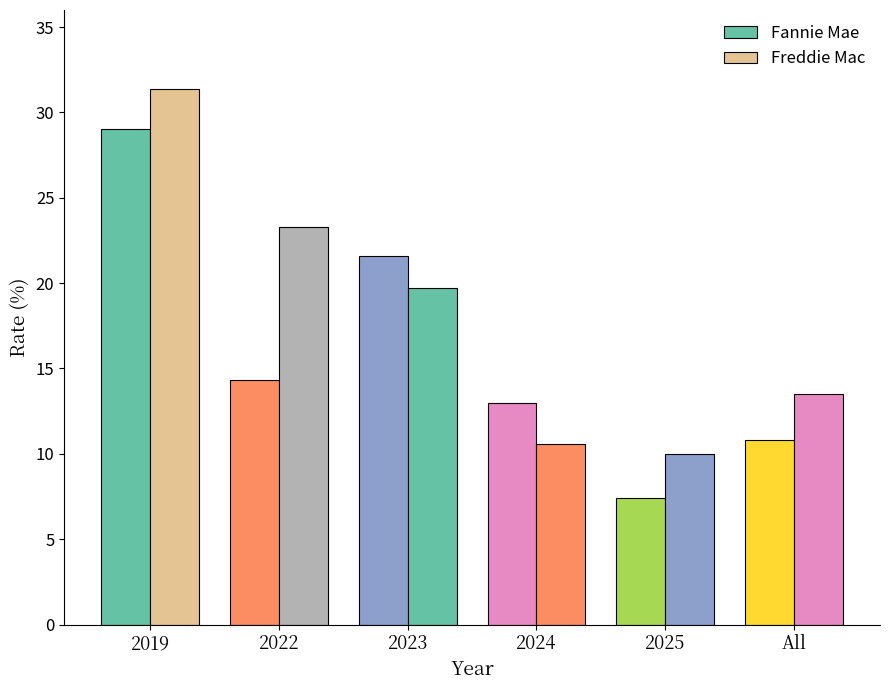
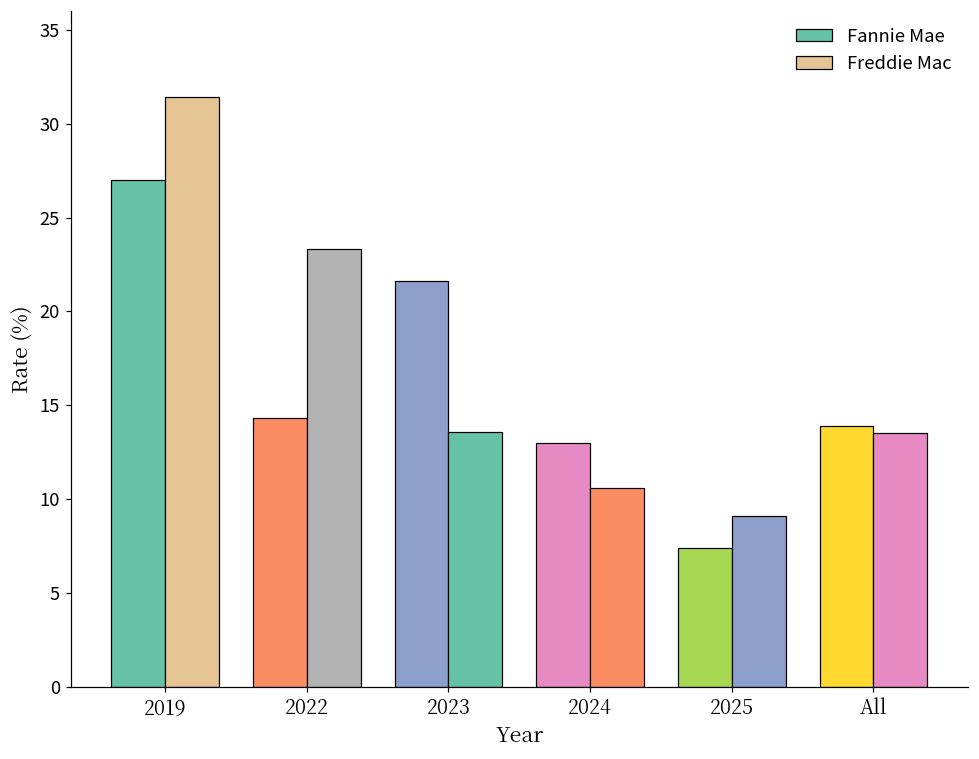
  {
    "Fannie Mae": {
-     "2019": 29,
+     "2019": 27,
      "2022": 14.3,
      "2023": 21.6,
      "2024": 13.0,
      "2025": 7.4,
-     "All": 10.8
+     "All": 13.9
    },
    "Freddie Mac": {
      "2019": 31.4,
      "2022": 23.3,
-     "2023": 19.7,
+     "2023": 13.6,
      "2024": 10.6,
-     "2025": 10.0,
+     "2025": 9.1,
      "All": 13.5
    }
  }
